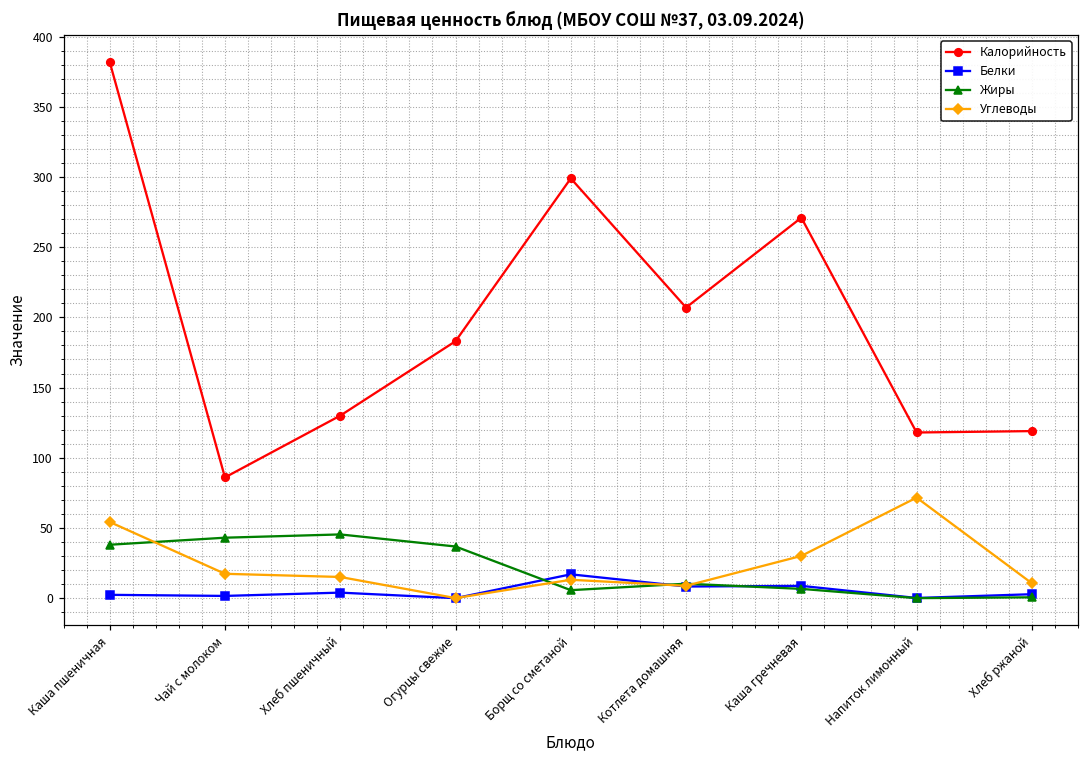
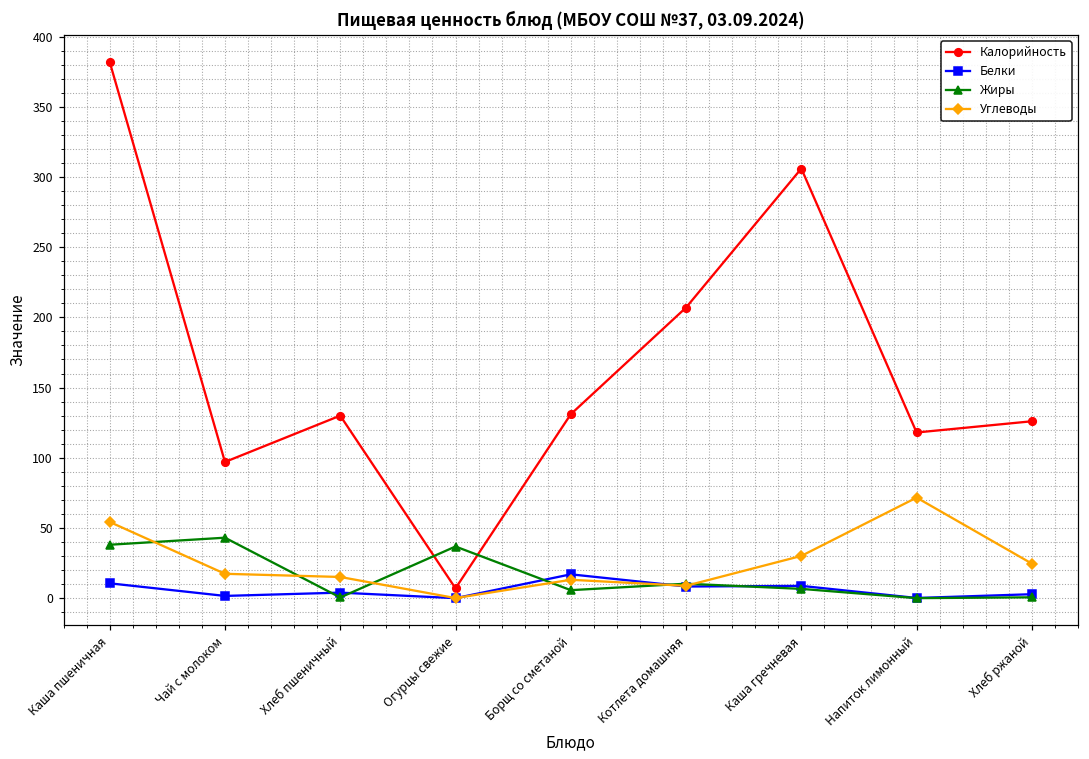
  {
    "Калорийность": {
      "Каша пшеничная": 382,
-     "Чай с молоком": 86,
+     "Чай с молоком": 97,
      "Хлеб пшеничный": 130,
-     "Огурцы свежие": 183,
-     "Борщ со сметаной": 299,
+     "Огурцы свежие": 7,
+     "Борщ со сметаной": 131,
      "Котлета домашняя": 207,
-     "Каша гречневая": 271,
+     "Каша гречневая": 306,
      "Напиток лимонный": 118,
-     "Хлеб ржаной": 119
+     "Хлеб ржаной": 126
    },
    "Белки": {
-     "Каша пшеничная": 2,
+     "Каша пшеничная": 11,
      "Чай с молоком": 2,
      "Хлеб пшеничный": 4,
      "Борщ со сметаной": 17,
      "Каша гречневая": 9,
      "Хлеб ржаной": 3
    },
    "Жиры": {
      "Каша пшеничная": 38,
      "Чай с молоком": 43,
-     "Хлеб пшеничный": 45,
+     "Хлеб пшеничный": 1,
      "Огурцы свежие": 37,
      "Борщ со сметаной": 6,
      "Каша гречневая": 7,
      "Хлеб ржаной": 1
    },
    "Углеводы": {
      "Каша пшеничная": 54,
      "Чай с молоком": 17,
      "Хлеб пшеничный": 15,
      "Борщ со сметаной": 13,
      "Каша гречневая": 30,
      "Напиток лимонный": 72,
-     "Хлеб ржаной": 11
+     "Хлеб ржаной": 25
    }
  }
